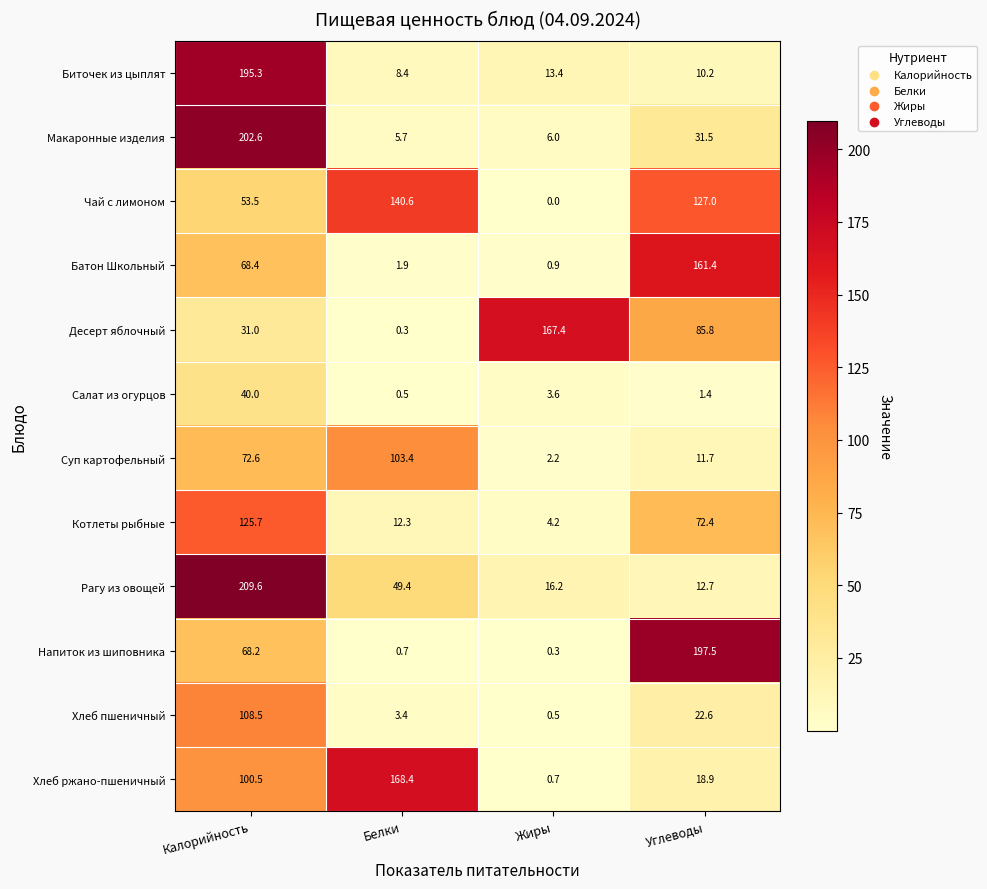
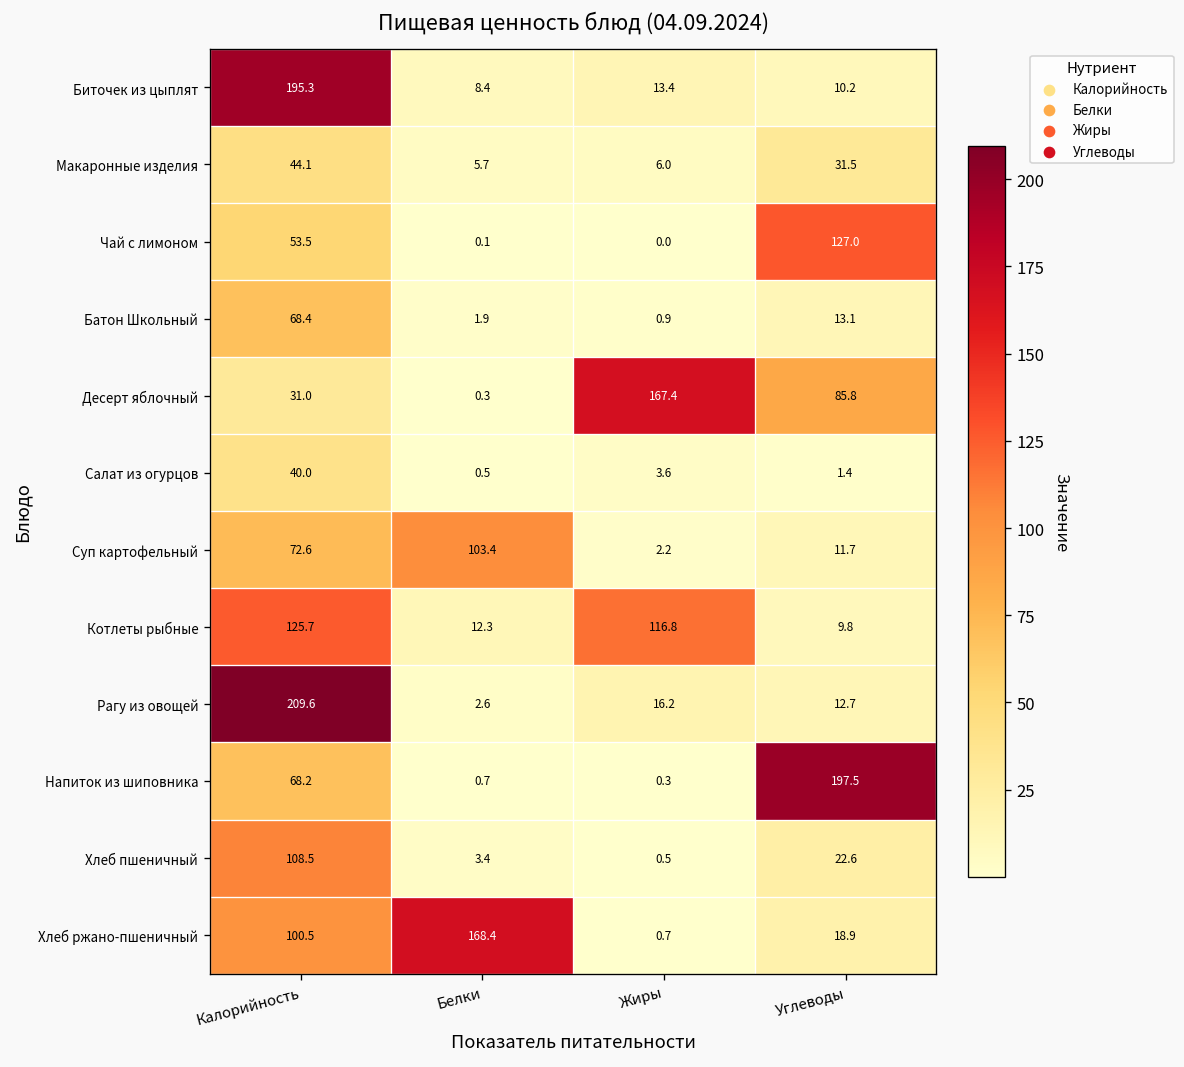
  {
    "Биточек из цыплят": {
      "Калорийность": 195.3,
      "Белки": 8.4,
      "Жиры": 13.4,
      "Углеводы": 10.2
    },
    "Макаронные изделия": {
-     "Калорийность": 202.6,
+     "Калорийность": 44.1,
      "Белки": 5.7,
      "Жиры": 6.0,
      "Углеводы": 31.5
    },
    "Чай с лимоном": {
      "Калорийность": 53.5,
-     "Белки": 140.6,
+     "Белки": 0.1,
      "Жиры": 0.0,
      "Углеводы": 127.0
    },
    "Батон Школьный": {
      "Калорийность": 68.4,
      "Белки": 1.9,
      "Жиры": 0.9,
-     "Углеводы": 161.4
+     "Углеводы": 13.1
    },
    "Десерт яблочный": {
      "Калорийность": 31.0,
      "Белки": 0.3,
      "Жиры": 167.4,
      "Углеводы": 85.8
    },
    "Салат из огурцов": {
      "Калорийность": 40.0,
      "Белки": 0.5,
      "Жиры": 3.6,
      "Углеводы": 1.4
    },
    "Суп картофельный": {
      "Калорийность": 72.6,
      "Белки": 103.4,
      "Жиры": 2.2,
      "Углеводы": 11.7
    },
    "Котлеты рыбные": {
      "Калорийность": 125.7,
      "Белки": 12.3,
-     "Жиры": 4.2,
-     "Углеводы": 72.4
+     "Жиры": 116.8,
+     "Углеводы": 9.8
    },
    "Рагу из овощей": {
      "Калорийность": 209.6,
-     "Белки": 49.4,
+     "Белки": 2.6,
      "Жиры": 16.2,
      "Углеводы": 12.7
    },
    "Напиток из шиповника": {
      "Калорийность": 68.2,
      "Белки": 0.7,
      "Жиры": 0.3,
      "Углеводы": 197.5
    },
    "Хлеб пшеничный": {
      "Калорийность": 108.5,
      "Белки": 3.4,
      "Жиры": 0.5,
      "Углеводы": 22.6
    },
    "Хлеб ржано-пшеничный": {
      "Калорийность": 100.5,
      "Белки": 168.4,
      "Жиры": 0.7,
      "Углеводы": 18.9
    }
  }
